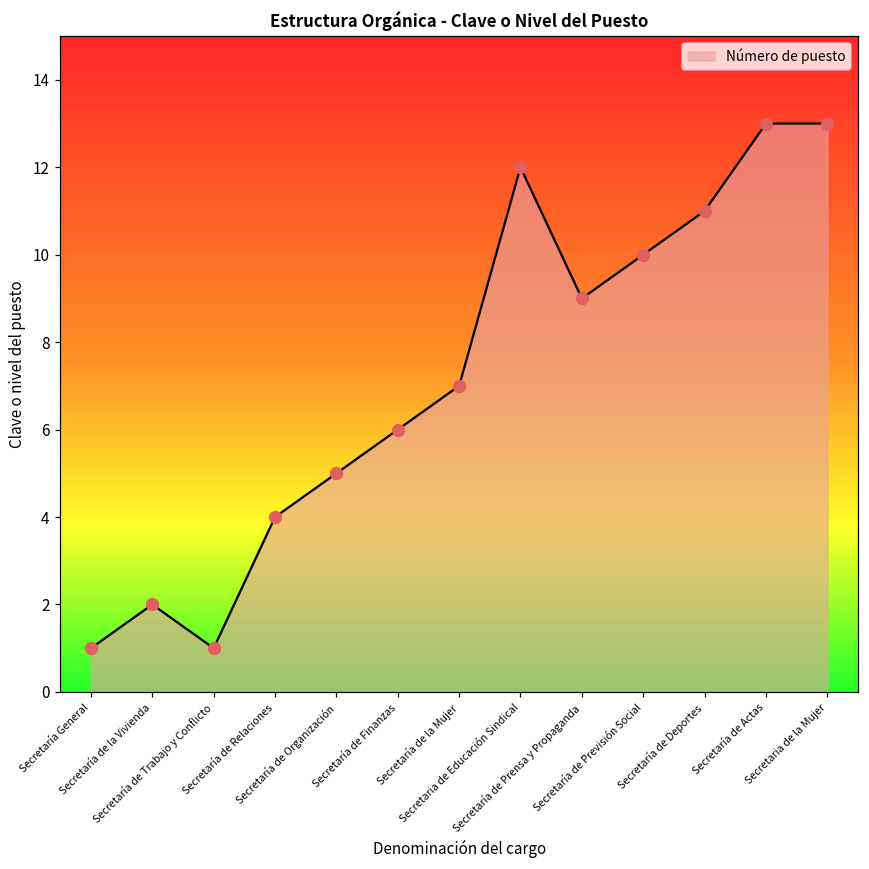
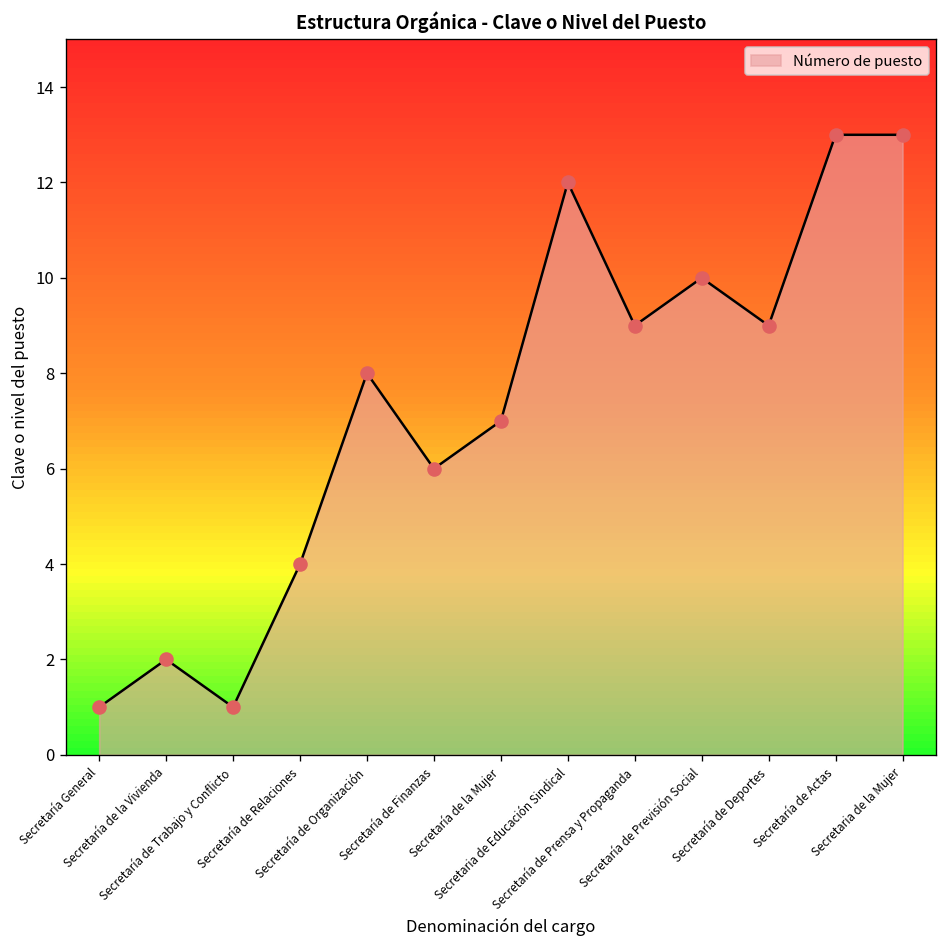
  {
    "Secretaría General": 1,
    "Secretaría de la Vivienda": 2,
    "Secretaría de Trabajo y Conflicto": 1,
    "Secretaría de Relaciones": 4,
-   "Secretaría de Organización": 5,
+   "Secretaría de Organización": 8,
    "Secretaría de Finanzas": 6,
    "Secretaría de la Mujer": 7,
    "Secretaria de Educación Sindical": 12,
    "Secretaría de Prensa y Propaganda": 9,
    "Secretaría de Previsión Social": 10,
-   "Secretaría de Deportes": 11,
+   "Secretaría de Deportes": 9,
    "Secretaría de Actas": 13,
    "Secretaria de la Mujer": 13
  }
